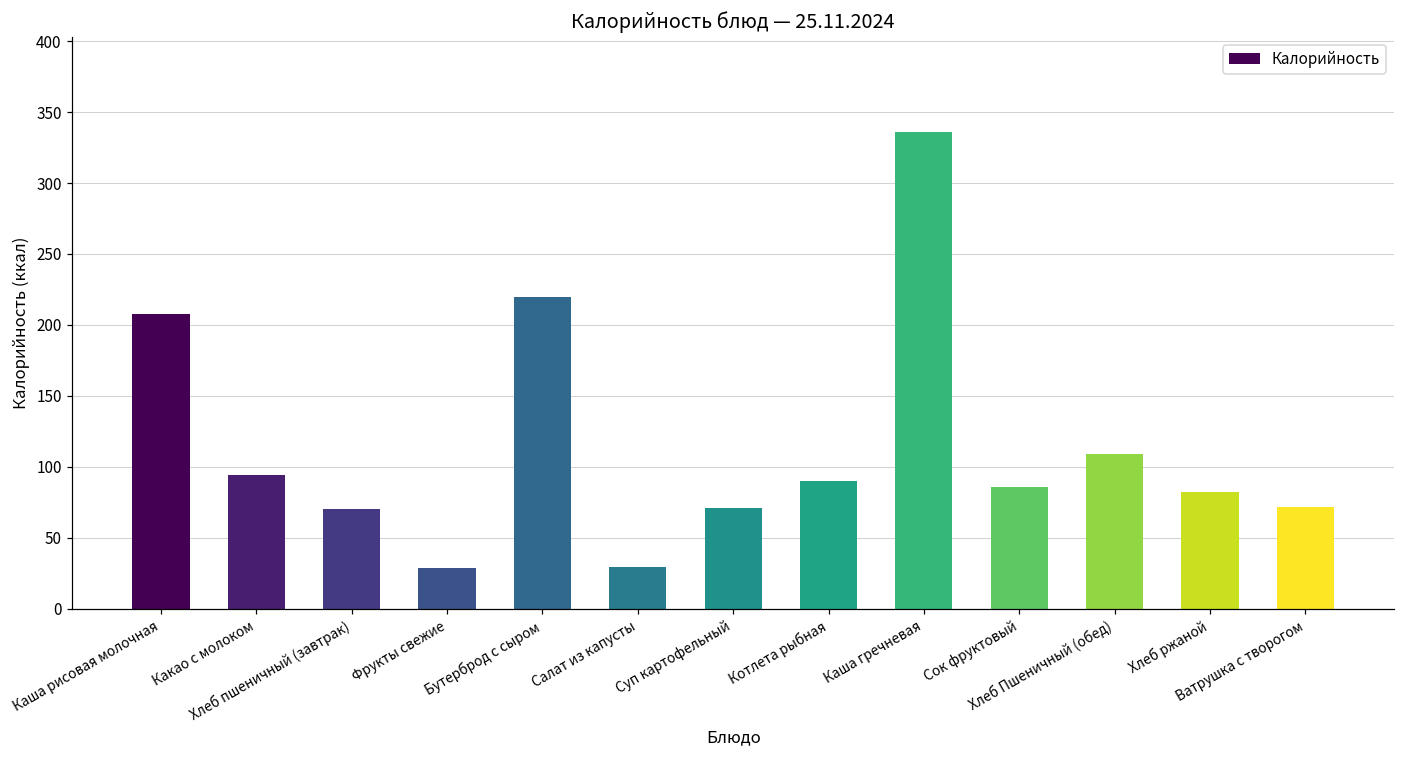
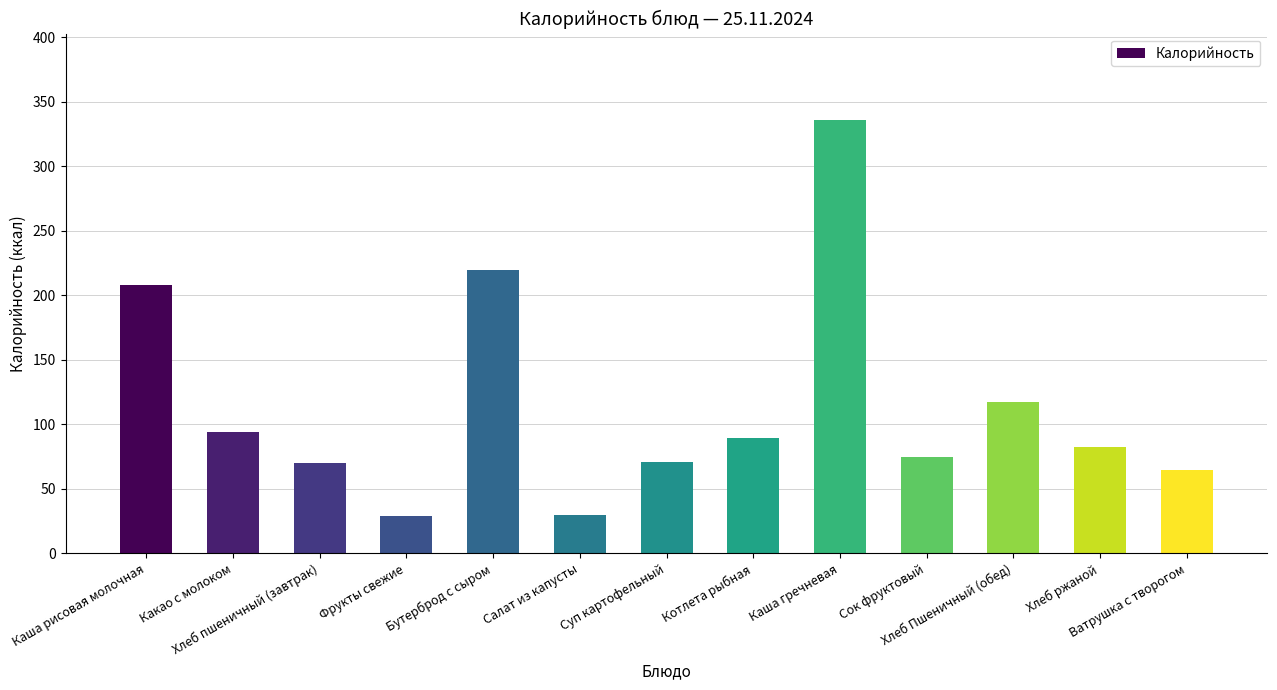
  {
    "Каша рисовая молочная": 208,
    "Какао с молоком": 94,
    "Хлеб пшеничный (завтрак)": 70,
    "Фрукты свежие": 29,
    "Бутерброд с сыром": 220,
    "Салат из капусты": 30,
    "Суп картофельный": 71,
    "Котлета рыбная": 90,
    "Каша гречневая": 336,
-   "Сок фруктовый": 86,
-   "Хлеб Пшеничный (обед)": 109,
+   "Сок фруктовый": 75,
+   "Хлеб Пшеничный (обед)": 117,
    "Хлеб ржаной": 82,
-   "Ватрушка с творогом": 72
+   "Ватрушка с творогом": 65
  }
